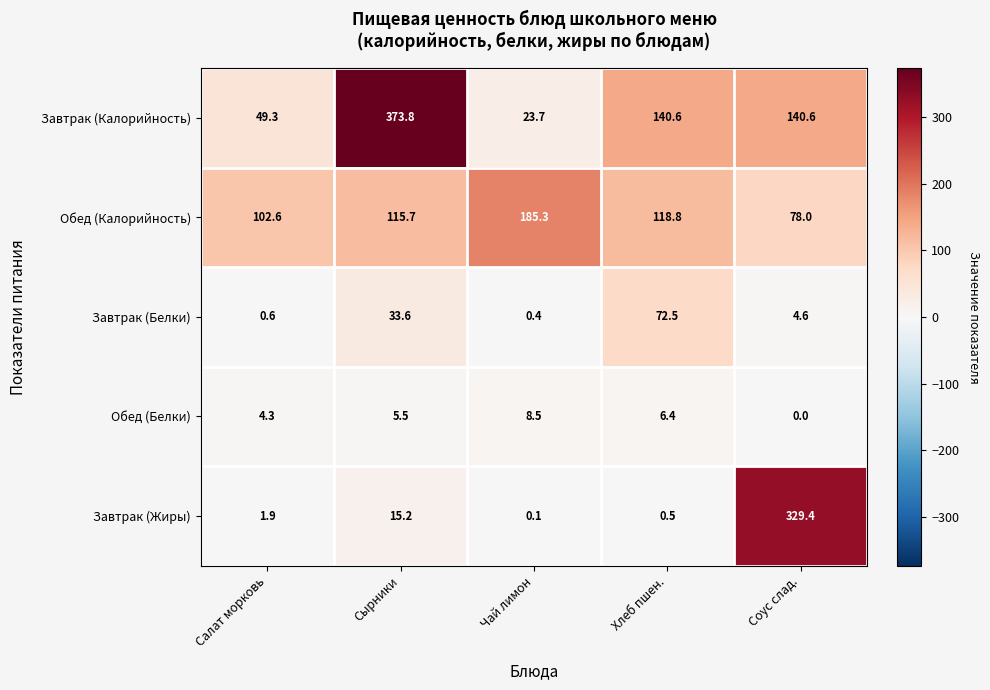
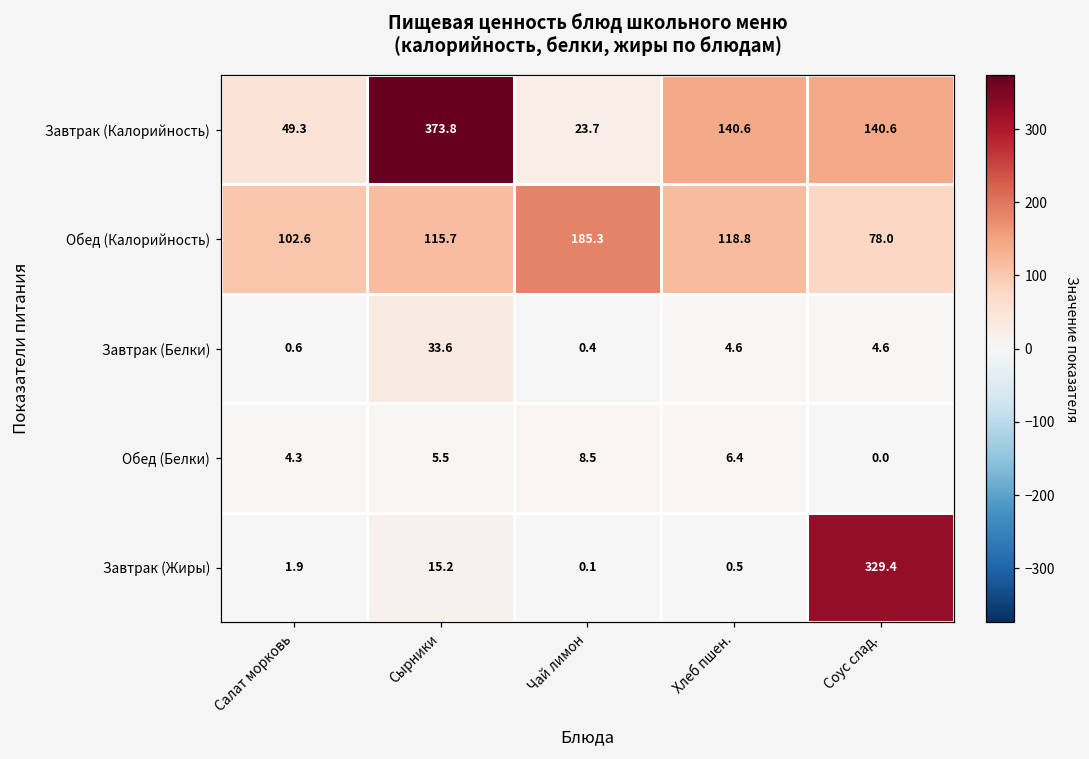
  {
    "Завтрак (Калорийность)": {
      "Салат морковь": 49.3,
      "Сырники": 373.8,
      "Чай лимон": 23.7,
      "Хлеб пшен.": 140.6,
      "Соус слад.": 140.6
    },
    "Обед (Калорийность)": {
      "Салат морковь": 102.6,
      "Сырники": 115.7,
      "Чай лимон": 185.3,
      "Хлеб пшен.": 118.8,
      "Соус слад.": 78.0
    },
    "Завтрак (Белки)": {
      "Салат морковь": 0.6,
      "Сырники": 33.6,
      "Чай лимон": 0.4,
-     "Хлеб пшен.": 72.5,
+     "Хлеб пшен.": 4.6,
      "Соус слад.": 4.6
    },
    "Обед (Белки)": {
      "Салат морковь": 4.3,
      "Сырники": 5.5,
      "Чай лимон": 8.5,
      "Хлеб пшен.": 6.4,
      "Соус слад.": 0.0
    },
    "Завтрак (Жиры)": {
      "Салат морковь": 1.9,
      "Сырники": 15.2,
      "Чай лимон": 0.1,
      "Хлеб пшен.": 0.5,
      "Соус слад.": 329.4
    }
  }
